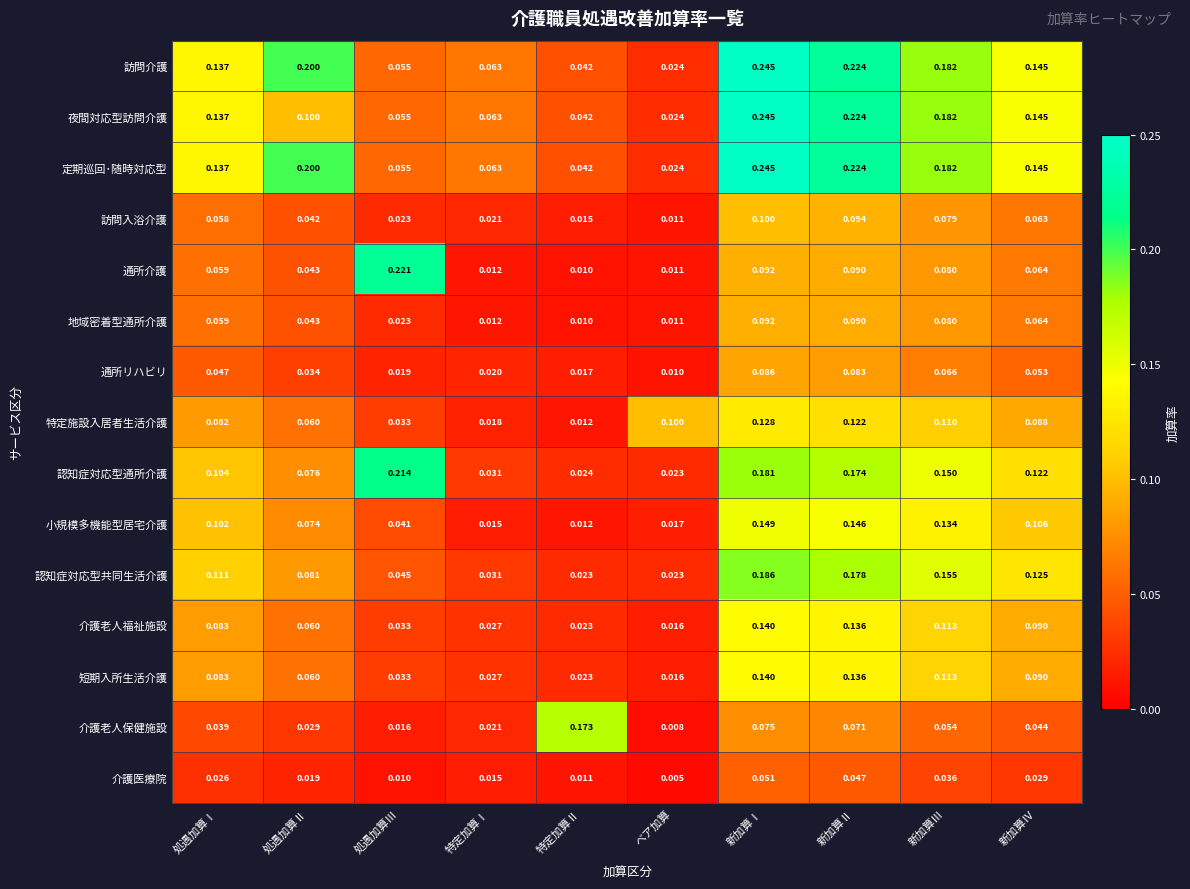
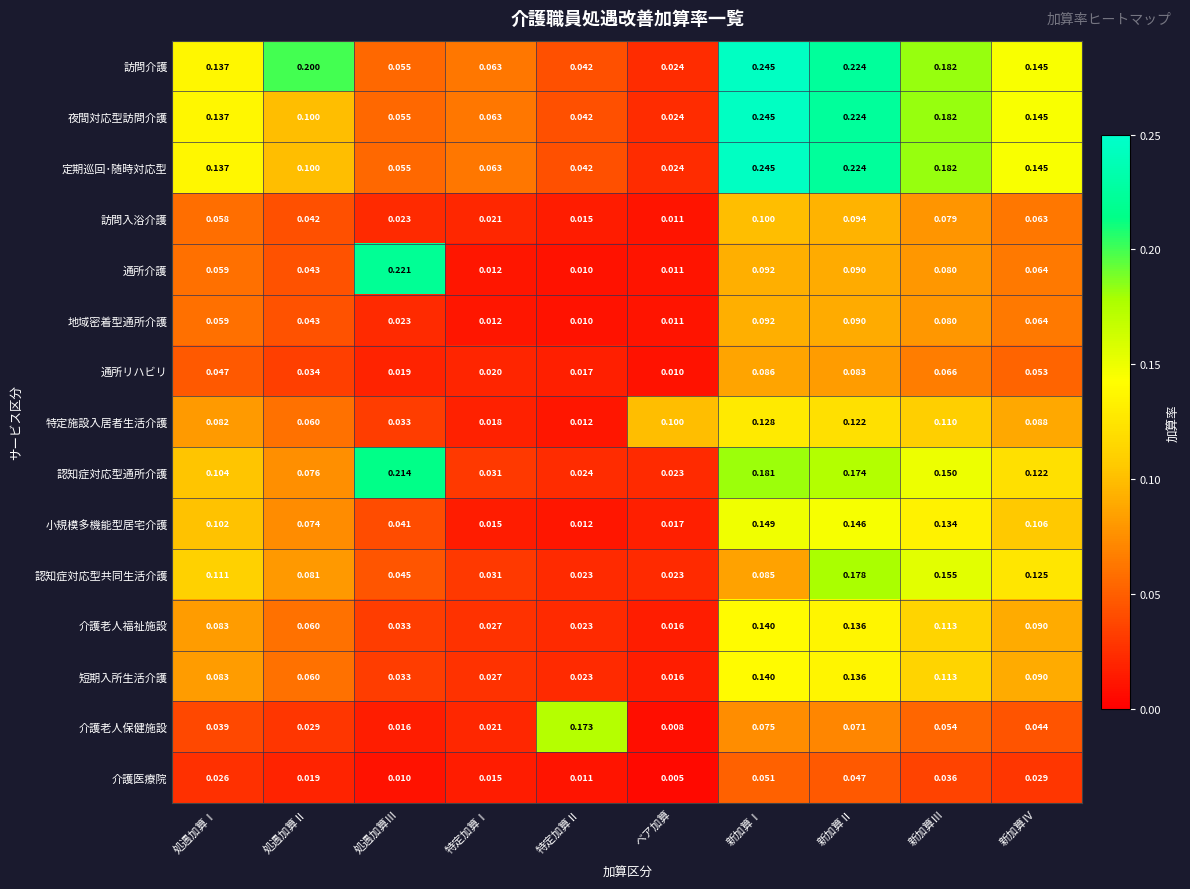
  {
    "訪問介護": {
      "処遇加算Ⅰ": 0.137,
      "処遇加算Ⅱ": 0.200,
      "処遇加算Ⅲ": 0.055,
      "特定加算Ⅰ": 0.063,
      "特定加算Ⅱ": 0.042,
      "ベア加算": 0.024,
      "新加算Ⅰ": 0.245,
      "新加算Ⅱ": 0.224,
      "新加算Ⅲ": 0.182,
      "新加算Ⅳ": 0.145
    },
    "夜間対応型訪問介護": {
      "処遇加算Ⅰ": 0.137,
      "処遇加算Ⅱ": 0.100,
      "処遇加算Ⅲ": 0.055,
      "特定加算Ⅰ": 0.063,
      "特定加算Ⅱ": 0.042,
      "ベア加算": 0.024,
      "新加算Ⅰ": 0.245,
      "新加算Ⅱ": 0.224,
      "新加算Ⅲ": 0.182,
      "新加算Ⅳ": 0.145
    },
    "定期巡回･随時対応型": {
      "処遇加算Ⅰ": 0.137,
-     "処遇加算Ⅱ": 0.200,
+     "処遇加算Ⅱ": 0.100,
      "処遇加算Ⅲ": 0.055,
      "特定加算Ⅰ": 0.063,
      "特定加算Ⅱ": 0.042,
      "ベア加算": 0.024,
      "新加算Ⅰ": 0.245,
      "新加算Ⅱ": 0.224,
      "新加算Ⅲ": 0.182,
      "新加算Ⅳ": 0.145
    },
    "訪問入浴介護": {
      "処遇加算Ⅰ": 0.058,
      "処遇加算Ⅱ": 0.042,
      "処遇加算Ⅲ": 0.023,
      "特定加算Ⅰ": 0.021,
      "特定加算Ⅱ": 0.015,
      "ベア加算": 0.011,
      "新加算Ⅰ": 0.100,
      "新加算Ⅱ": 0.094,
      "新加算Ⅲ": 0.079,
      "新加算Ⅳ": 0.063
    },
    "通所介護": {
      "処遇加算Ⅰ": 0.059,
      "処遇加算Ⅱ": 0.043,
      "処遇加算Ⅲ": 0.221,
      "特定加算Ⅰ": 0.012,
      "特定加算Ⅱ": 0.010,
      "ベア加算": 0.011,
      "新加算Ⅰ": 0.092,
      "新加算Ⅱ": 0.090,
      "新加算Ⅲ": 0.080,
      "新加算Ⅳ": 0.064
    },
    "地域密着型通所介護": {
      "処遇加算Ⅰ": 0.059,
      "処遇加算Ⅱ": 0.043,
      "処遇加算Ⅲ": 0.023,
      "特定加算Ⅰ": 0.012,
      "特定加算Ⅱ": 0.010,
      "ベア加算": 0.011,
      "新加算Ⅰ": 0.092,
      "新加算Ⅱ": 0.090,
      "新加算Ⅲ": 0.080,
      "新加算Ⅳ": 0.064
    },
    "通所リハビリ": {
      "処遇加算Ⅰ": 0.047,
      "処遇加算Ⅱ": 0.034,
      "処遇加算Ⅲ": 0.019,
      "特定加算Ⅰ": 0.020,
      "特定加算Ⅱ": 0.017,
      "ベア加算": 0.010,
      "新加算Ⅰ": 0.086,
      "新加算Ⅱ": 0.083,
      "新加算Ⅲ": 0.066,
      "新加算Ⅳ": 0.053
    },
    "特定施設入居者生活介護": {
      "処遇加算Ⅰ": 0.082,
      "処遇加算Ⅱ": 0.060,
      "処遇加算Ⅲ": 0.033,
      "特定加算Ⅰ": 0.018,
      "特定加算Ⅱ": 0.012,
      "ベア加算": 0.100,
      "新加算Ⅰ": 0.128,
      "新加算Ⅱ": 0.122,
      "新加算Ⅲ": 0.110,
      "新加算Ⅳ": 0.088
    },
    "認知症対応型通所介護": {
      "処遇加算Ⅰ": 0.104,
      "処遇加算Ⅱ": 0.076,
      "処遇加算Ⅲ": 0.214,
      "特定加算Ⅰ": 0.031,
      "特定加算Ⅱ": 0.024,
      "ベア加算": 0.023,
      "新加算Ⅰ": 0.181,
      "新加算Ⅱ": 0.174,
      "新加算Ⅲ": 0.150,
      "新加算Ⅳ": 0.122
    },
    "小規模多機能型居宅介護": {
      "処遇加算Ⅰ": 0.102,
      "処遇加算Ⅱ": 0.074,
      "処遇加算Ⅲ": 0.041,
      "特定加算Ⅰ": 0.015,
      "特定加算Ⅱ": 0.012,
      "ベア加算": 0.017,
      "新加算Ⅰ": 0.149,
      "新加算Ⅱ": 0.146,
      "新加算Ⅲ": 0.134,
      "新加算Ⅳ": 0.106
    },
    "認知症対応型共同生活介護": {
      "処遇加算Ⅰ": 0.111,
      "処遇加算Ⅱ": 0.081,
      "処遇加算Ⅲ": 0.045,
      "特定加算Ⅰ": 0.031,
      "特定加算Ⅱ": 0.023,
      "ベア加算": 0.023,
-     "新加算Ⅰ": 0.186,
+     "新加算Ⅰ": 0.085,
      "新加算Ⅱ": 0.178,
      "新加算Ⅲ": 0.155,
      "新加算Ⅳ": 0.125
    },
    "介護老人福祉施設": {
      "処遇加算Ⅰ": 0.083,
      "処遇加算Ⅱ": 0.060,
      "処遇加算Ⅲ": 0.033,
      "特定加算Ⅰ": 0.027,
      "特定加算Ⅱ": 0.023,
      "ベア加算": 0.016,
      "新加算Ⅰ": 0.140,
      "新加算Ⅱ": 0.136,
      "新加算Ⅲ": 0.113,
      "新加算Ⅳ": 0.090
    },
    "短期入所生活介護": {
      "処遇加算Ⅰ": 0.083,
      "処遇加算Ⅱ": 0.060,
      "処遇加算Ⅲ": 0.033,
      "特定加算Ⅰ": 0.027,
      "特定加算Ⅱ": 0.023,
      "ベア加算": 0.016,
      "新加算Ⅰ": 0.140,
      "新加算Ⅱ": 0.136,
      "新加算Ⅲ": 0.113,
      "新加算Ⅳ": 0.090
    },
    "介護老人保健施設": {
      "処遇加算Ⅰ": 0.039,
      "処遇加算Ⅱ": 0.029,
      "処遇加算Ⅲ": 0.016,
      "特定加算Ⅰ": 0.021,
      "特定加算Ⅱ": 0.173,
      "ベア加算": 0.008,
      "新加算Ⅰ": 0.075,
      "新加算Ⅱ": 0.071,
      "新加算Ⅲ": 0.054,
      "新加算Ⅳ": 0.044
    },
    "介護医療院": {
      "処遇加算Ⅰ": 0.026,
      "処遇加算Ⅱ": 0.019,
      "処遇加算Ⅲ": 0.010,
      "特定加算Ⅰ": 0.015,
      "特定加算Ⅱ": 0.011,
      "ベア加算": 0.005,
      "新加算Ⅰ": 0.051,
      "新加算Ⅱ": 0.047,
      "新加算Ⅲ": 0.036,
      "新加算Ⅳ": 0.029
    }
  }
